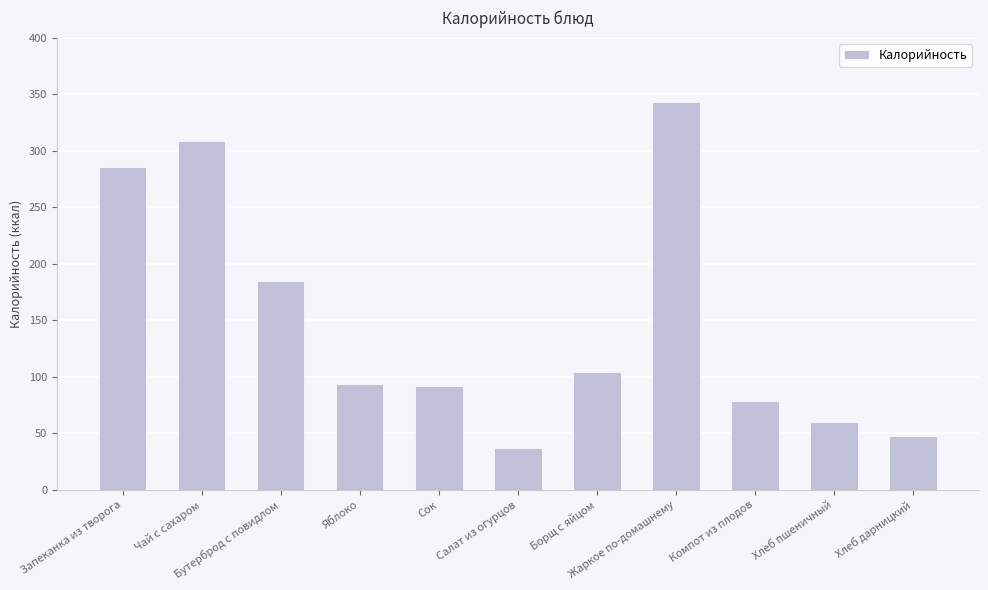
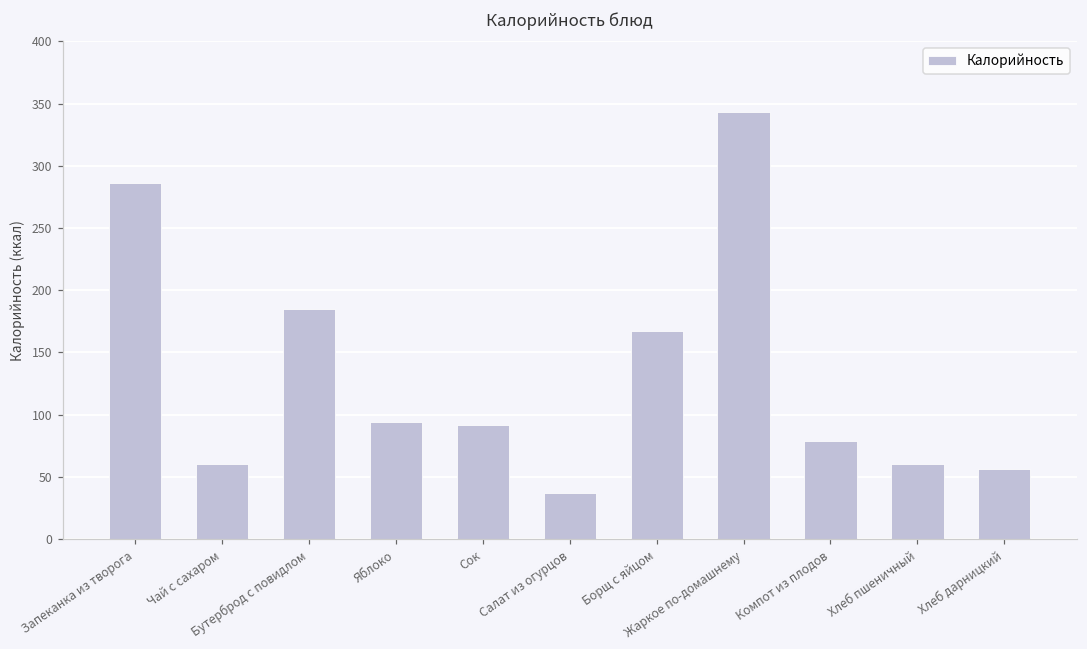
  {
    "Запеканка из творога": 286,
-   "Чай с сахаром": 309,
+   "Чай с сахаром": 60,
    "Бутерброд с повидлом": 185,
    "Яблоко": 94,
    "Сок": 92,
    "Салат из огурцов": 37,
-   "Борщ с яйцом": 104,
+   "Борщ с яйцом": 167,
    "Жаркое по-домашнему": 343,
    "Компот из плодов": 79,
    "Хлеб пшеничный": 60,
-   "Хлеб дарницкий": 48
+   "Хлеб дарницкий": 56
  }
